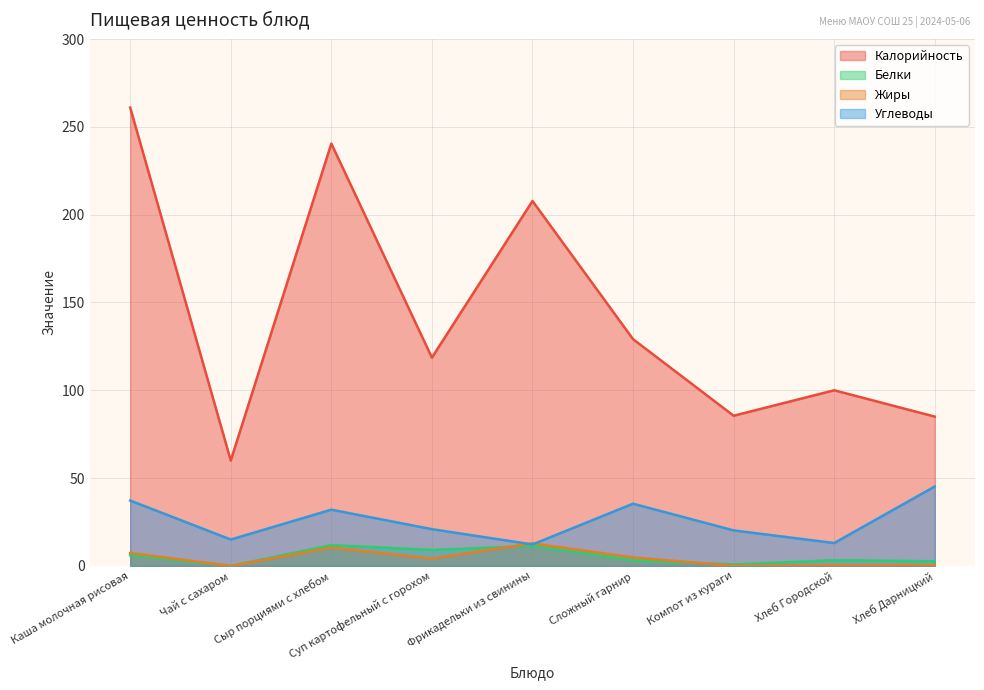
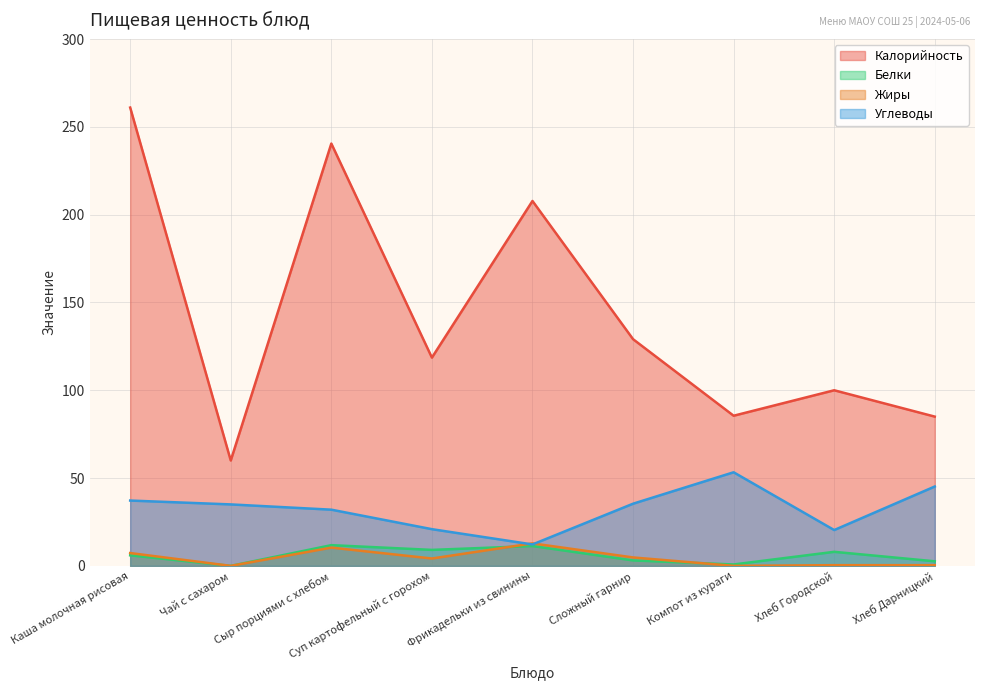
  {
    "Белки": {
      "Суп картофельный с горохом": 9,
      "Сложный гарнир": 3,
-     "Хлеб Городской": 3,
+     "Хлеб Городской": 8,
      "Хлеб Дарницкий": 3
    },
    "Углеводы": {
      "Каша молочная рисовая": 37,
-     "Чай с сахаром": 15,
+     "Чай с сахаром": 35,
      "Сыр порциями с хлебом": 32,
      "Суп картофельный с горохом": 21,
      "Сложный гарнир": 35,
-     "Компот из кураги": 20,
-     "Хлеб Городской": 13,
+     "Компот из кураги": 53,
+     "Хлеб Городской": 20,
      "Хлеб Дарницкий": 45
    }
  }
